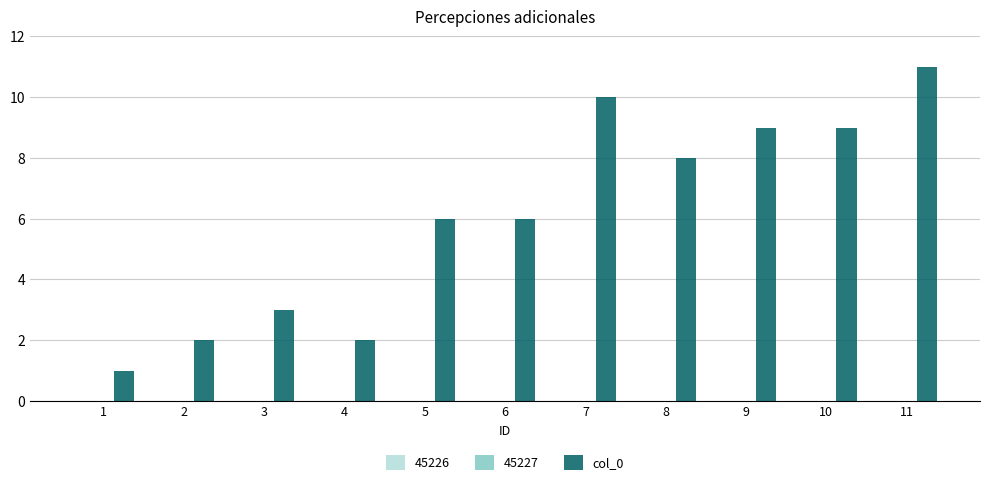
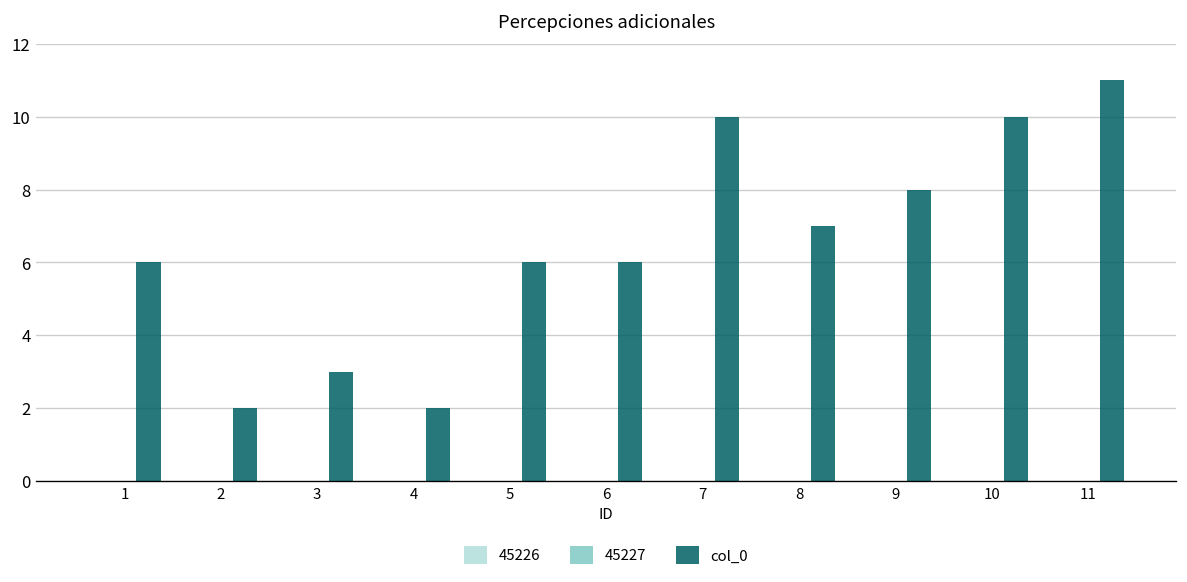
  {
    "col_0": {
-     "1": 1,
+     "1": 6,
      "2": 2,
      "3": 3,
      "4": 2,
      "5": 6,
      "6": 6,
      "7": 10,
-     "8": 8,
-     "9": 9,
-     "10": 9,
+     "8": 7,
+     "9": 8,
+     "10": 10,
      "11": 11
    }
  }
